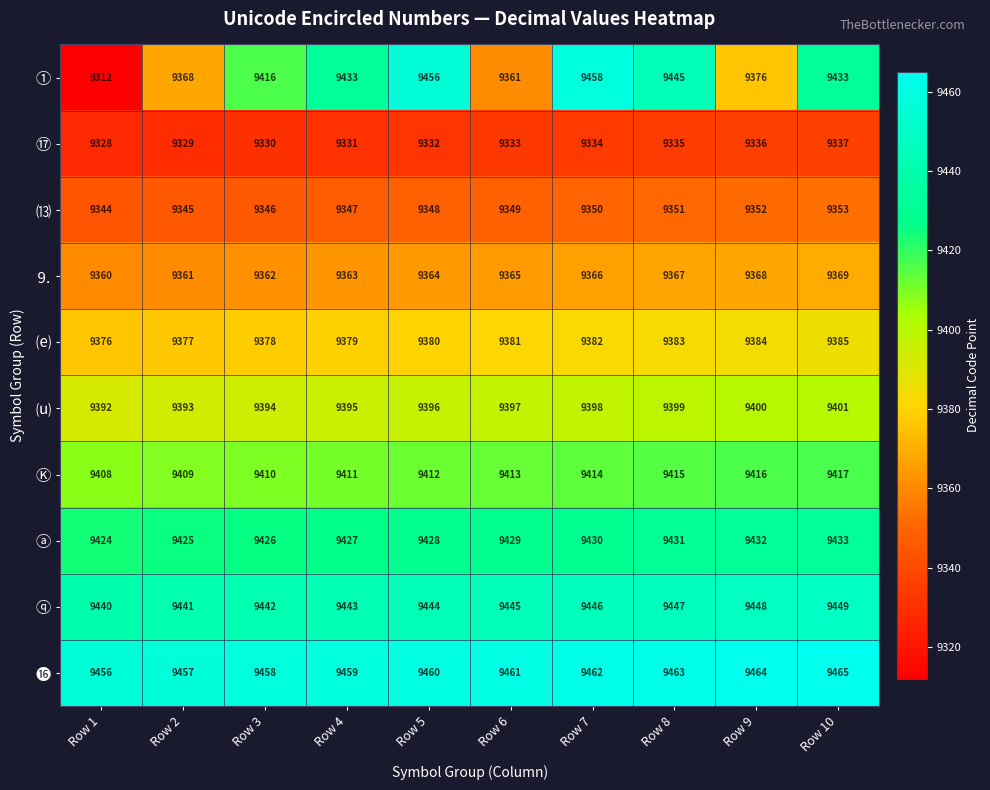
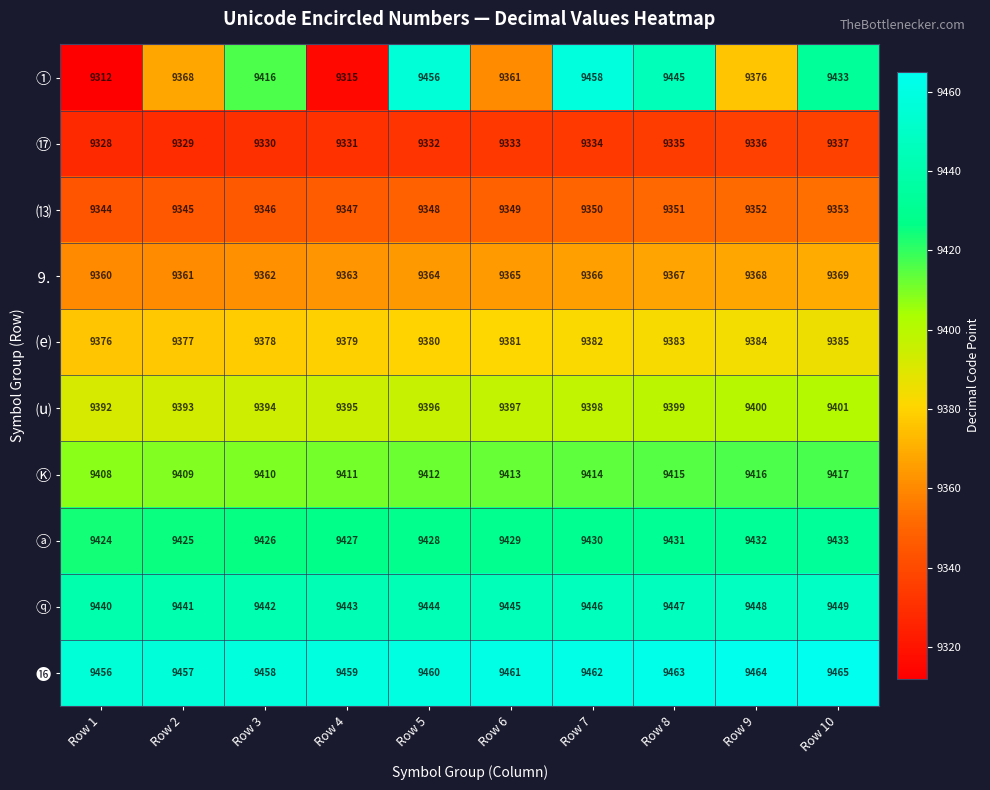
  {
    "①": {
      "Row 1": 9312,
      "Row 2": 9368,
      "Row 3": 9416,
-     "Row 4": 9433,
+     "Row 4": 9315,
      "Row 5": 9456,
      "Row 6": 9361,
      "Row 7": 9458,
      "Row 8": 9445,
      "Row 9": 9376,
      "Row 10": 9433
    },
    "⑰": {
      "Row 1": 9328,
      "Row 2": 9329,
      "Row 3": 9330,
      "Row 4": 9331,
      "Row 5": 9332,
      "Row 6": 9333,
      "Row 7": 9334,
      "Row 8": 9335,
      "Row 9": 9336,
      "Row 10": 9337
    },
    "⒀": {
      "Row 1": 9344,
      "Row 2": 9345,
      "Row 3": 9346,
      "Row 4": 9347,
      "Row 5": 9348,
      "Row 6": 9349,
      "Row 7": 9350,
      "Row 8": 9351,
      "Row 9": 9352,
      "Row 10": 9353
    },
    "⒐": {
      "Row 1": 9360,
      "Row 2": 9361,
      "Row 3": 9362,
      "Row 4": 9363,
      "Row 5": 9364,
      "Row 6": 9365,
      "Row 7": 9366,
      "Row 8": 9367,
      "Row 9": 9368,
      "Row 10": 9369
    },
    "⒠": {
      "Row 1": 9376,
      "Row 2": 9377,
      "Row 3": 9378,
      "Row 4": 9379,
      "Row 5": 9380,
      "Row 6": 9381,
      "Row 7": 9382,
      "Row 8": 9383,
      "Row 9": 9384,
      "Row 10": 9385
    },
    "⒰": {
      "Row 1": 9392,
      "Row 2": 9393,
      "Row 3": 9394,
      "Row 4": 9395,
      "Row 5": 9396,
      "Row 6": 9397,
      "Row 7": 9398,
      "Row 8": 9399,
      "Row 9": 9400,
      "Row 10": 9401
    },
    "Ⓚ": {
      "Row 1": 9408,
      "Row 2": 9409,
      "Row 3": 9410,
      "Row 4": 9411,
      "Row 5": 9412,
      "Row 6": 9413,
      "Row 7": 9414,
      "Row 8": 9415,
      "Row 9": 9416,
      "Row 10": 9417
    },
    "ⓐ": {
      "Row 1": 9424,
      "Row 2": 9425,
      "Row 3": 9426,
      "Row 4": 9427,
      "Row 5": 9428,
      "Row 6": 9429,
      "Row 7": 9430,
      "Row 8": 9431,
      "Row 9": 9432,
      "Row 10": 9433
    },
    "ⓠ": {
      "Row 1": 9440,
      "Row 2": 9441,
      "Row 3": 9442,
      "Row 4": 9443,
      "Row 5": 9444,
      "Row 6": 9445,
      "Row 7": 9446,
      "Row 8": 9447,
      "Row 9": 9448,
      "Row 10": 9449
    },
    "⓰": {
      "Row 1": 9456,
      "Row 2": 9457,
      "Row 3": 9458,
      "Row 4": 9459,
      "Row 5": 9460,
      "Row 6": 9461,
      "Row 7": 9462,
      "Row 8": 9463,
      "Row 9": 9464,
      "Row 10": 9465
    }
  }
